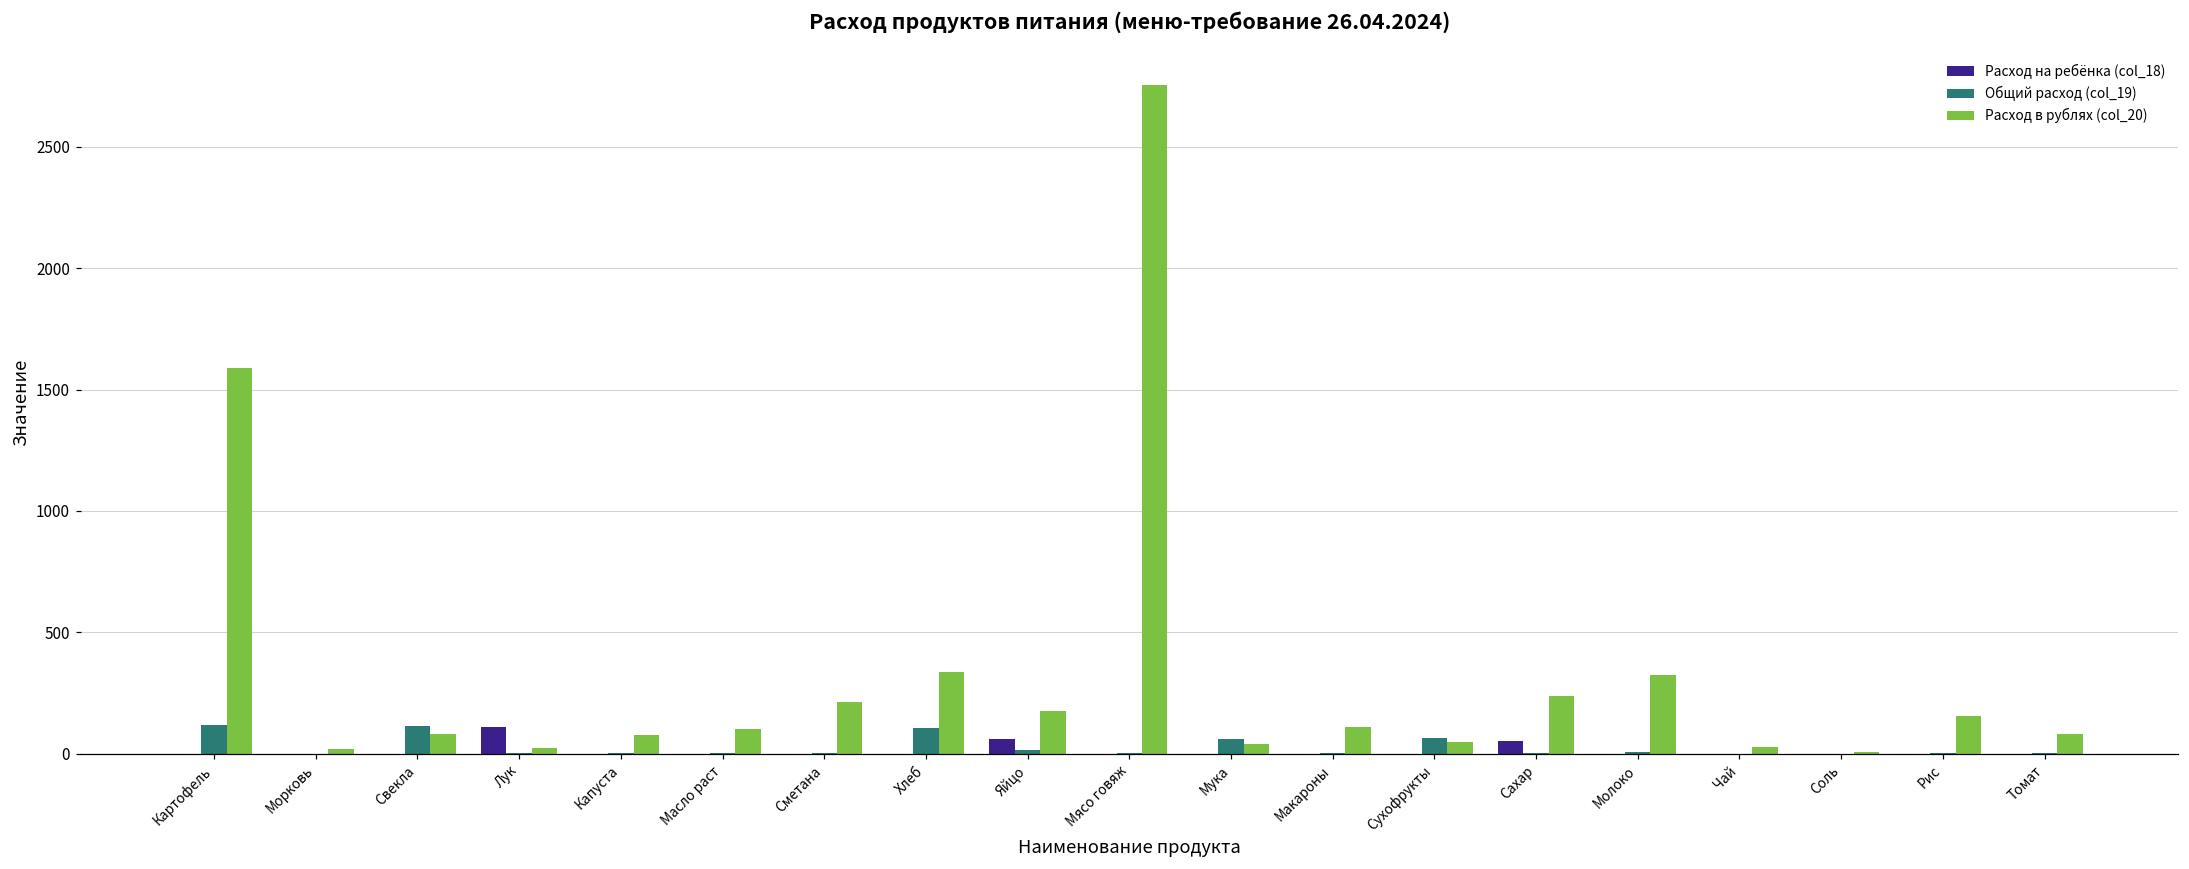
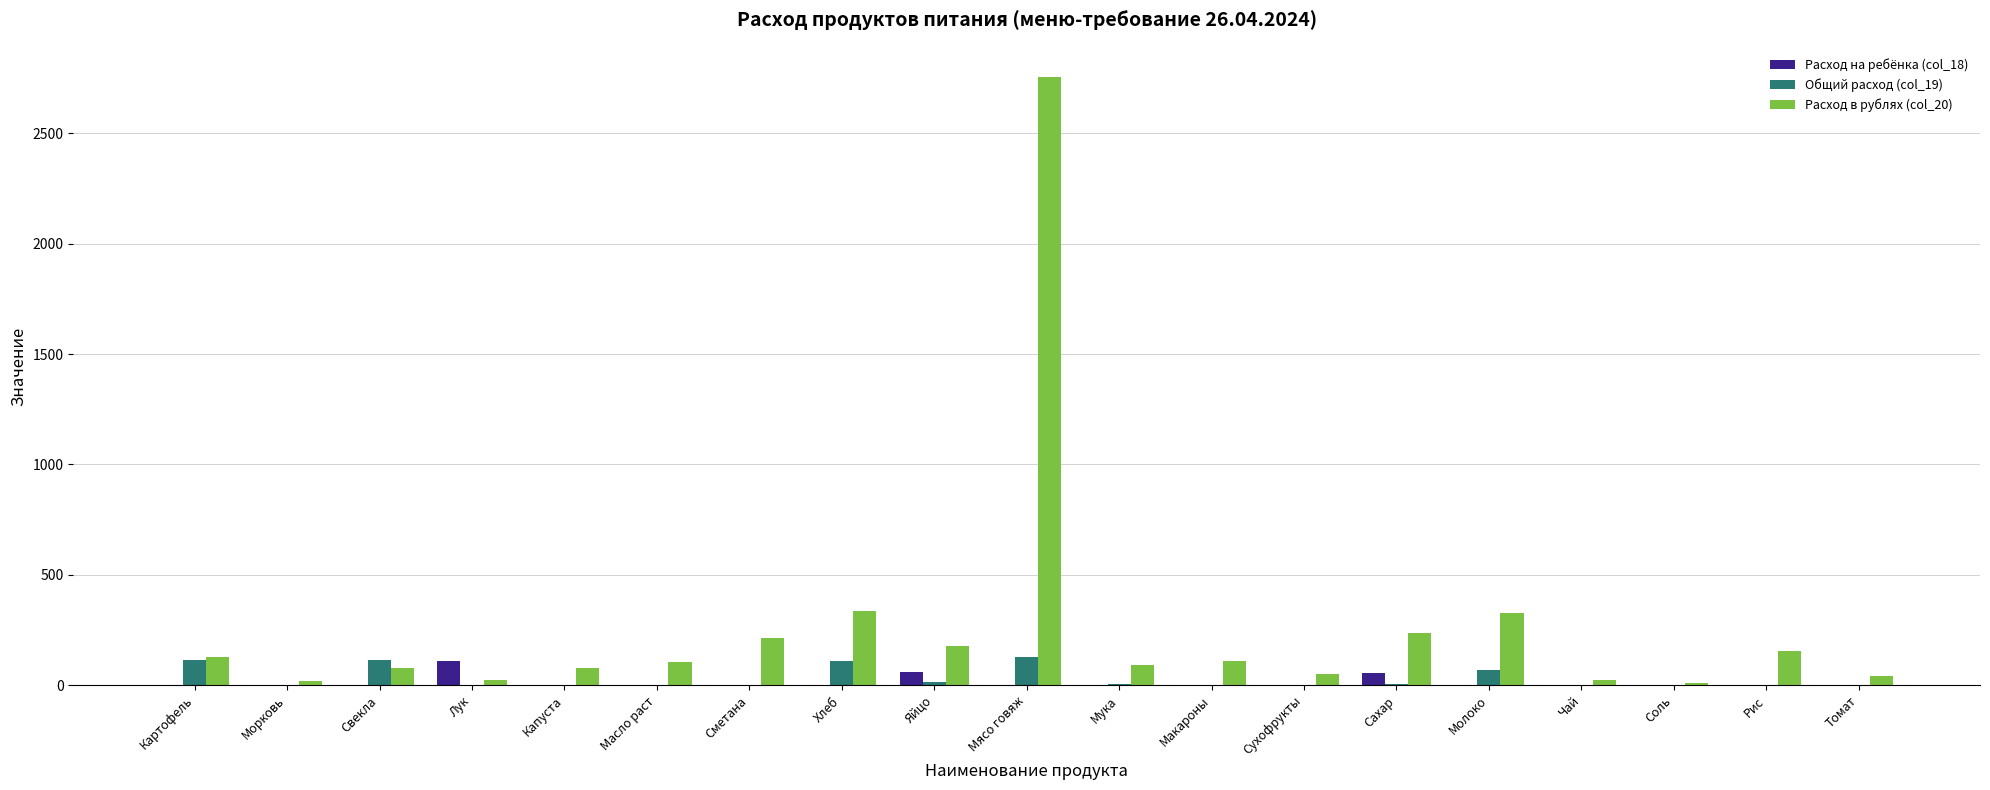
  {
    "Расход на ребёнка (col_18)": {
      "Лук": 110,
      "Яйцо": 60,
      "Сахар": 50,
      "Томат": 0
    },
    "Общий расход (col_19)": {
      "Картофель": 120,
      "Свекла": 110,
      "Хлеб": 110,
      "Яйцо": 20,
-     "Мясо говяж": 0,
-     "Мука": 60,
-     "Сухофрукты": 70,
-     "Молоко": 10
+     "Мясо говяж": 130,
+     "Мука": 0,
+     "Сухофрукты": 0,
+     "Молоко": 70
    },
    "Расход в рублях (col_20)": {
-     "Картофель": 1590,
+     "Картофель": 130,
      "Морковь": 20,
      "Свекла": 80,
      "Лук": 20,
      "Капуста": 80,
      "Масло раст": 100,
      "Сметана": 210,
      "Хлеб": 340,
      "Яйцо": 180,
      "Мясо говяж": 2760,
-     "Мука": 40,
+     "Мука": 90,
      "Макароны": 110,
      "Сухофрукты": 50,
      "Сахар": 240,
      "Молоко": 330,
      "Чай": 30,
      "Рис": 150,
-     "Томат": 80
+     "Томат": 40
    }
  }
